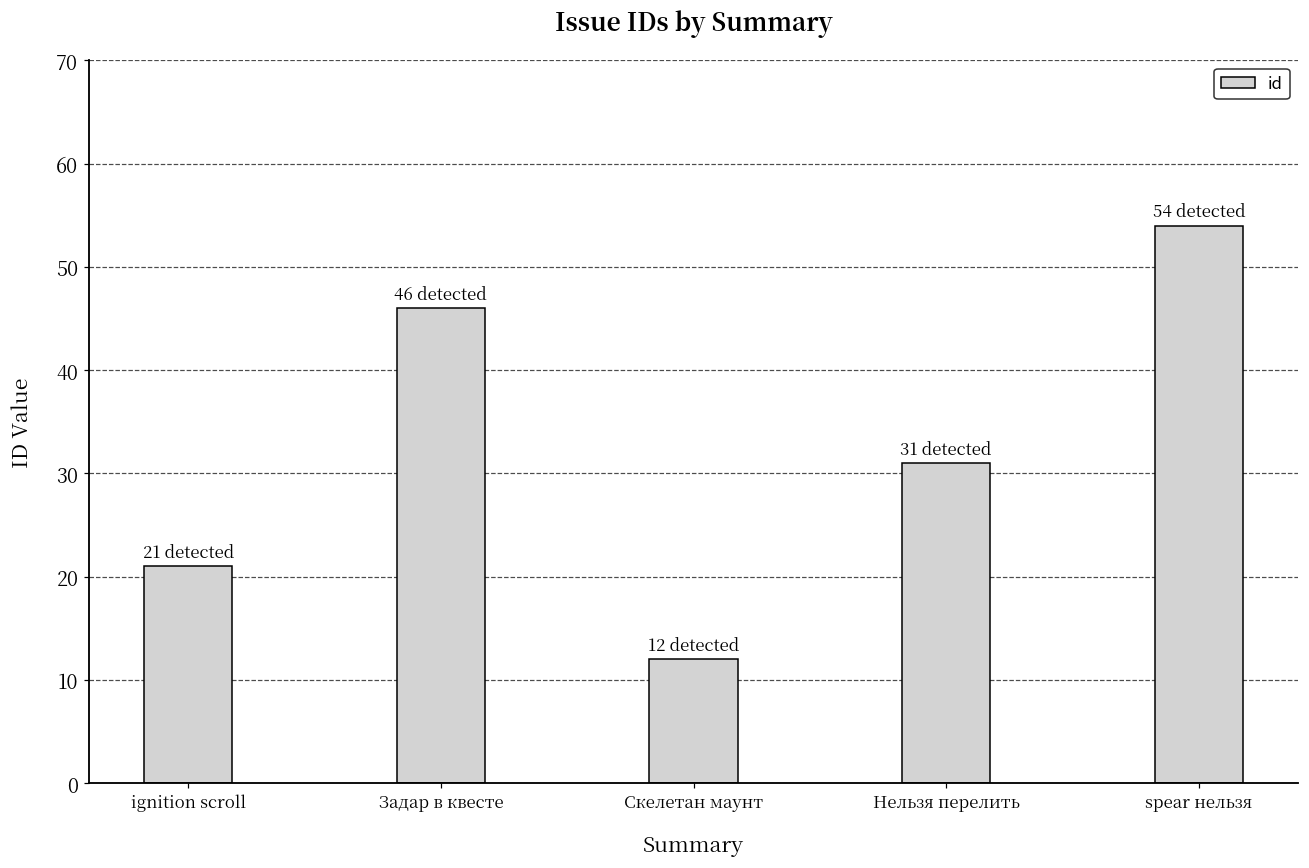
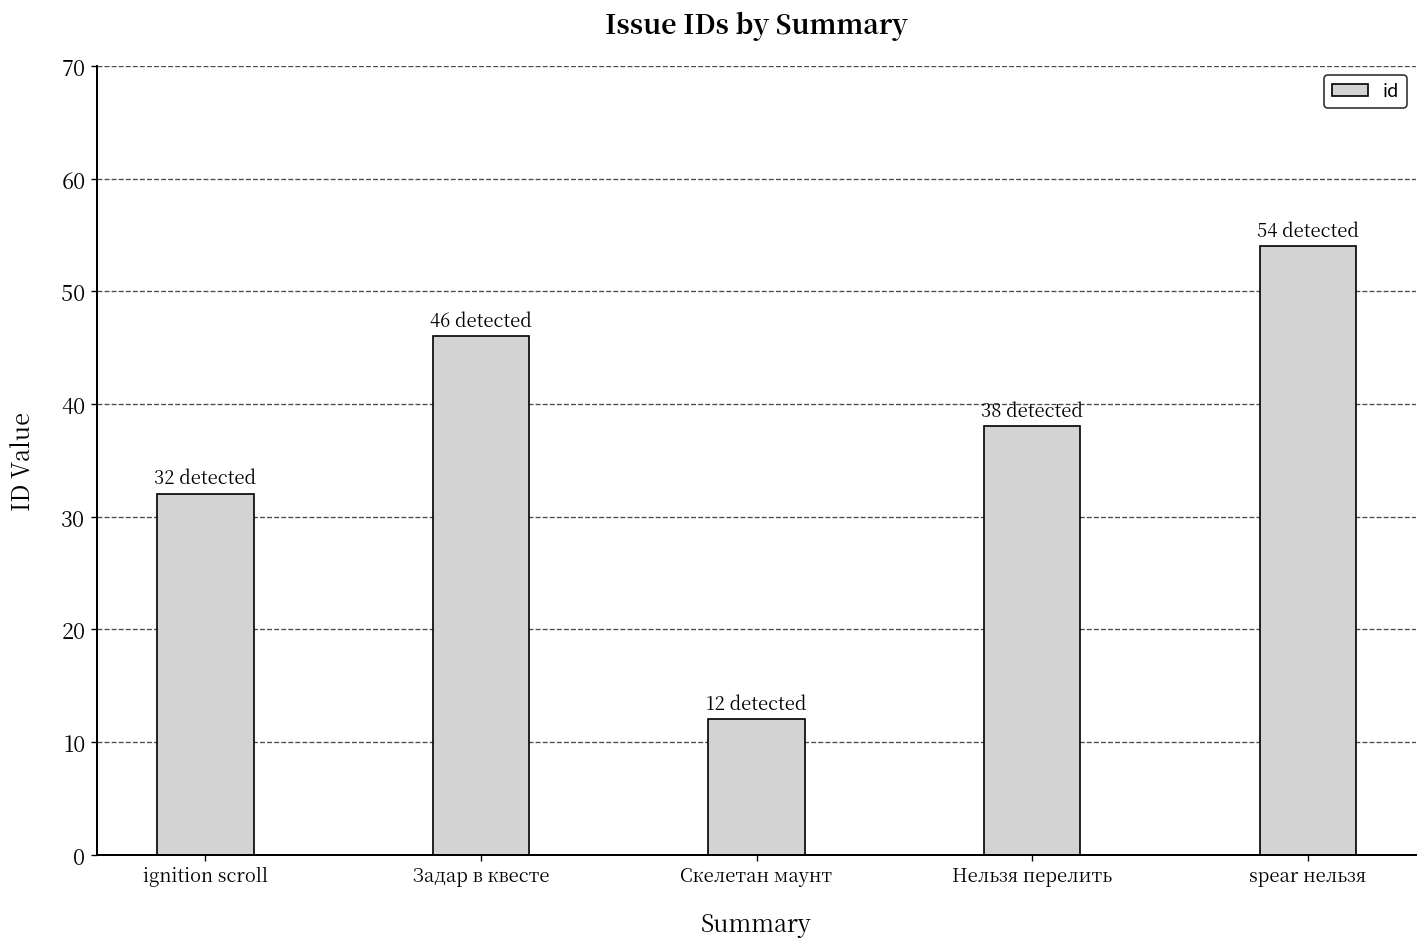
  {
-   "ignition scroll": 21,
+   "ignition scroll": 32,
    "Задар в квесте": 46,
    "Скелетан маунт": 12,
-   "Нельзя перелить": 31,
+   "Нельзя перелить": 38,
    "spear нельзя": 54
  }
